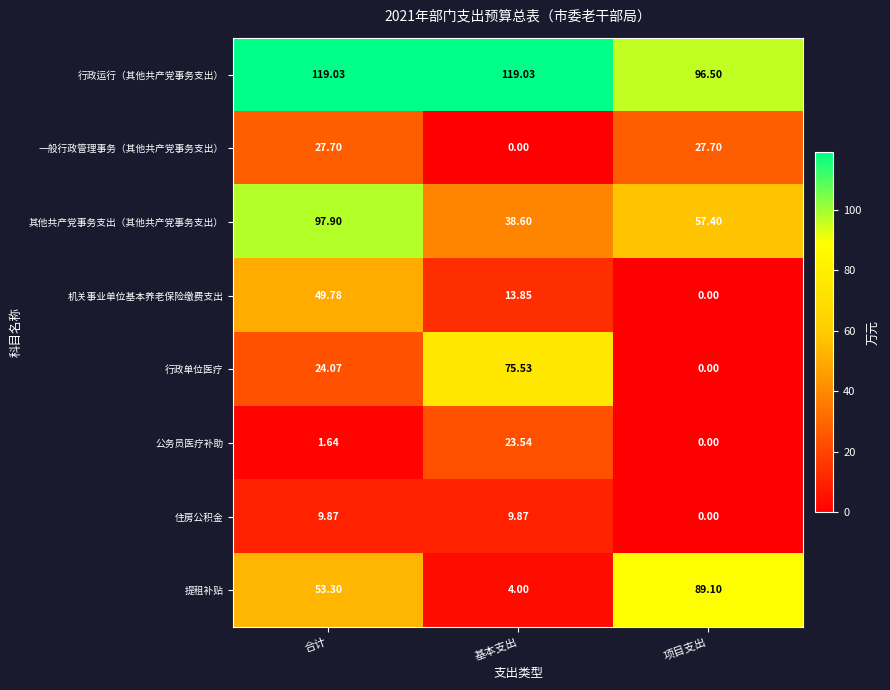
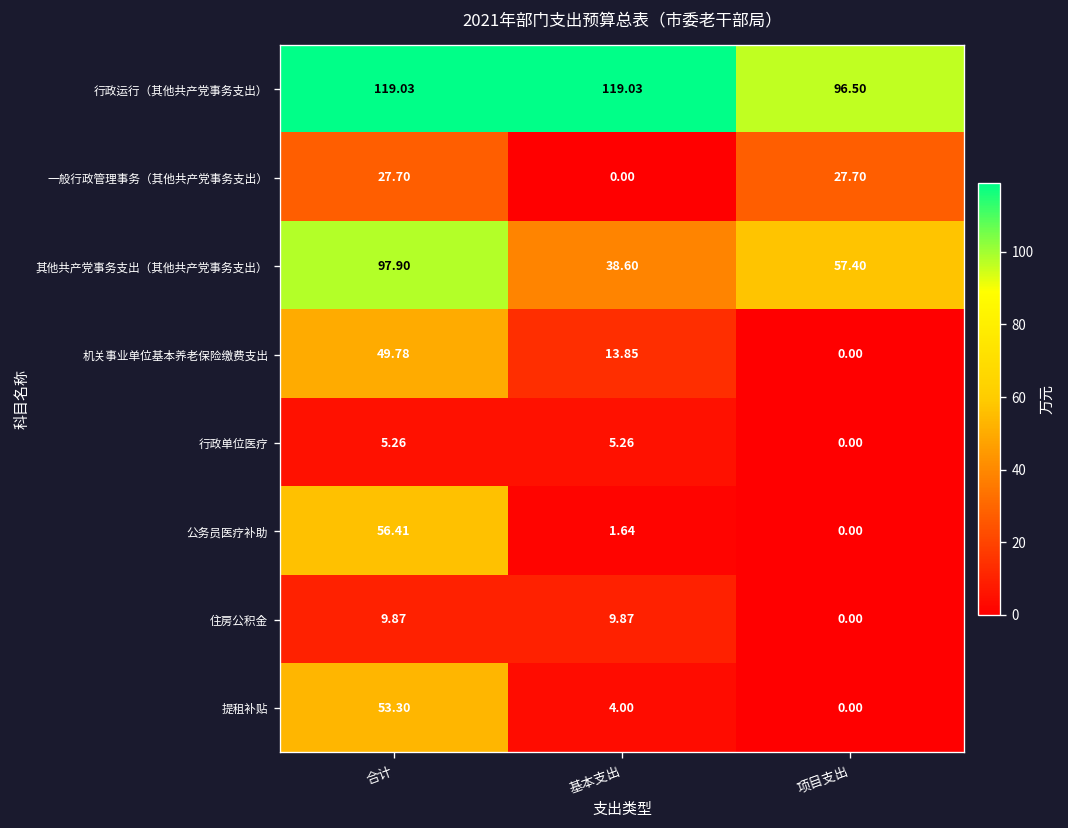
  {
    "行政运行（其他共产党事务支出）": {
      "合计": 119.03,
      "基本支出": 119.03,
      "项目支出": 96.50
    },
    "一般行政管理事务（其他共产党事务支出）": {
      "合计": 27.70,
      "基本支出": 0.00,
      "项目支出": 27.70
    },
    "其他共产党事务支出（其他共产党事务支出）": {
      "合计": 97.90,
      "基本支出": 38.60,
      "项目支出": 57.40
    },
    "机关事业单位基本养老保险缴费支出": {
      "合计": 49.78,
      "基本支出": 13.85,
      "项目支出": 0.00
    },
    "行政单位医疗": {
-     "合计": 24.07,
-     "基本支出": 75.53,
+     "合计": 5.26,
+     "基本支出": 5.26,
      "项目支出": 0.00
    },
    "公务员医疗补助": {
-     "合计": 1.64,
-     "基本支出": 23.54,
+     "合计": 56.41,
+     "基本支出": 1.64,
      "项目支出": 0.00
    },
    "住房公积金": {
      "合计": 9.87,
      "基本支出": 9.87,
      "项目支出": 0.00
    },
    "提租补贴": {
      "合计": 53.30,
      "基本支出": 4.00,
-     "项目支出": 89.10
+     "项目支出": 0.00
    }
  }
